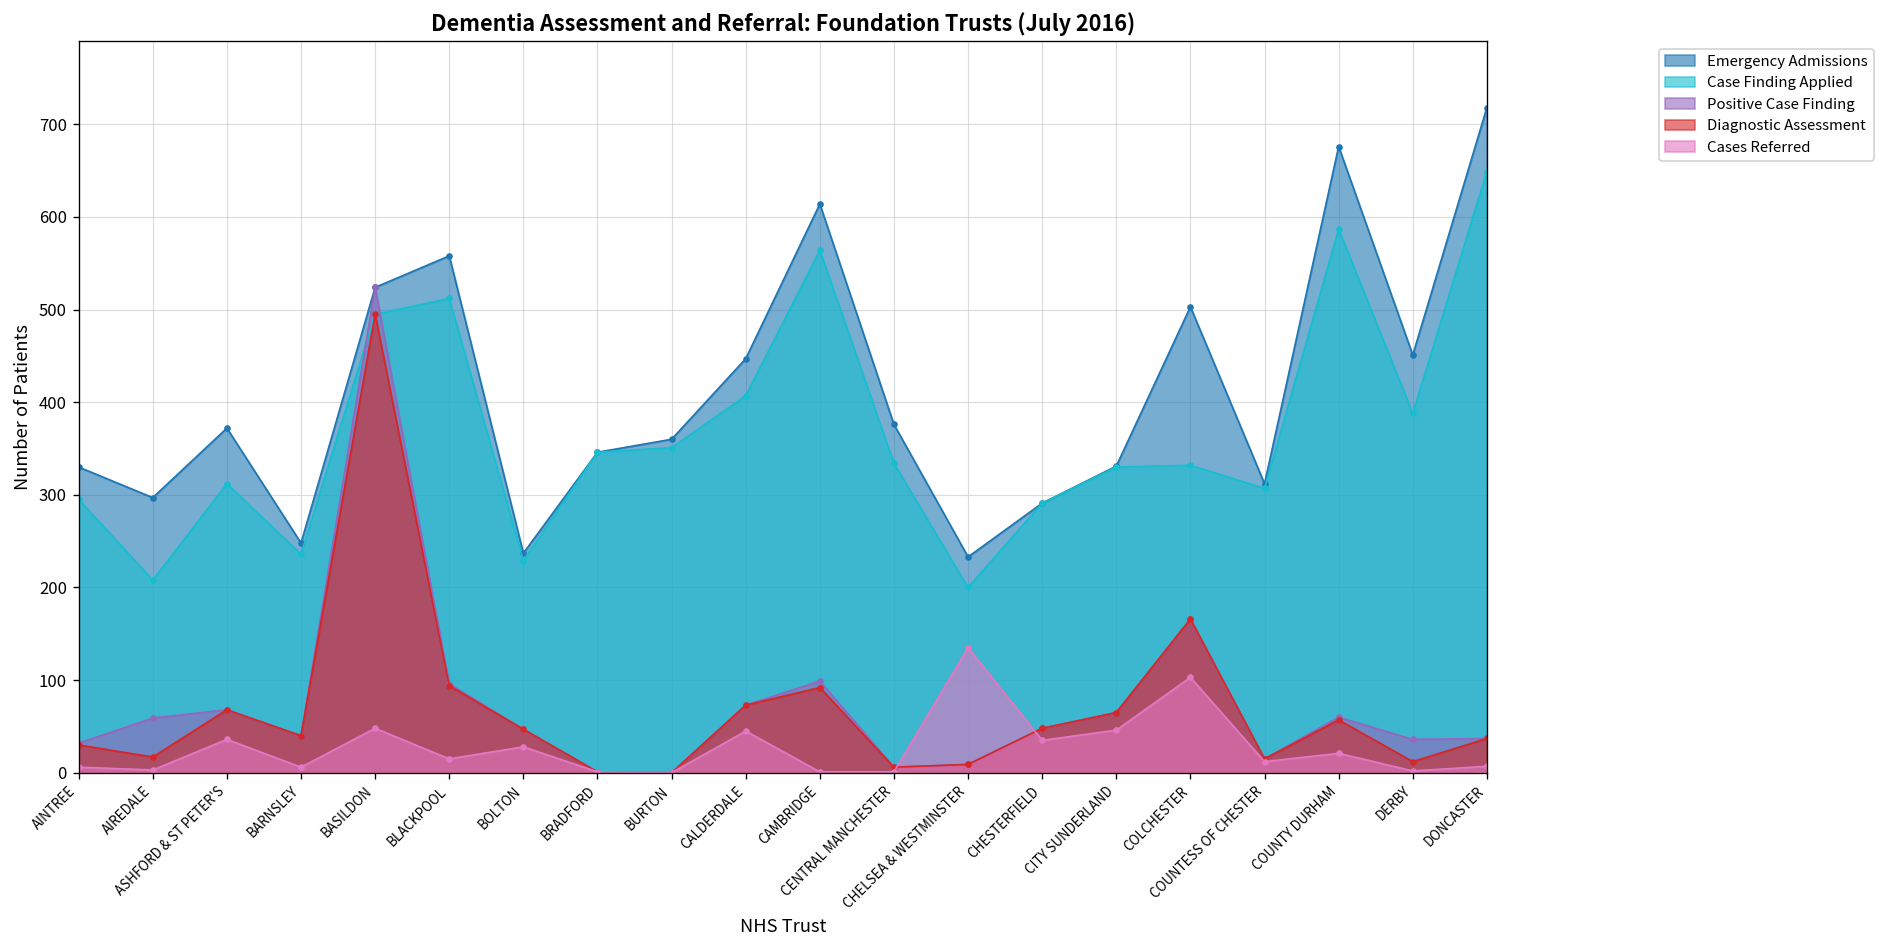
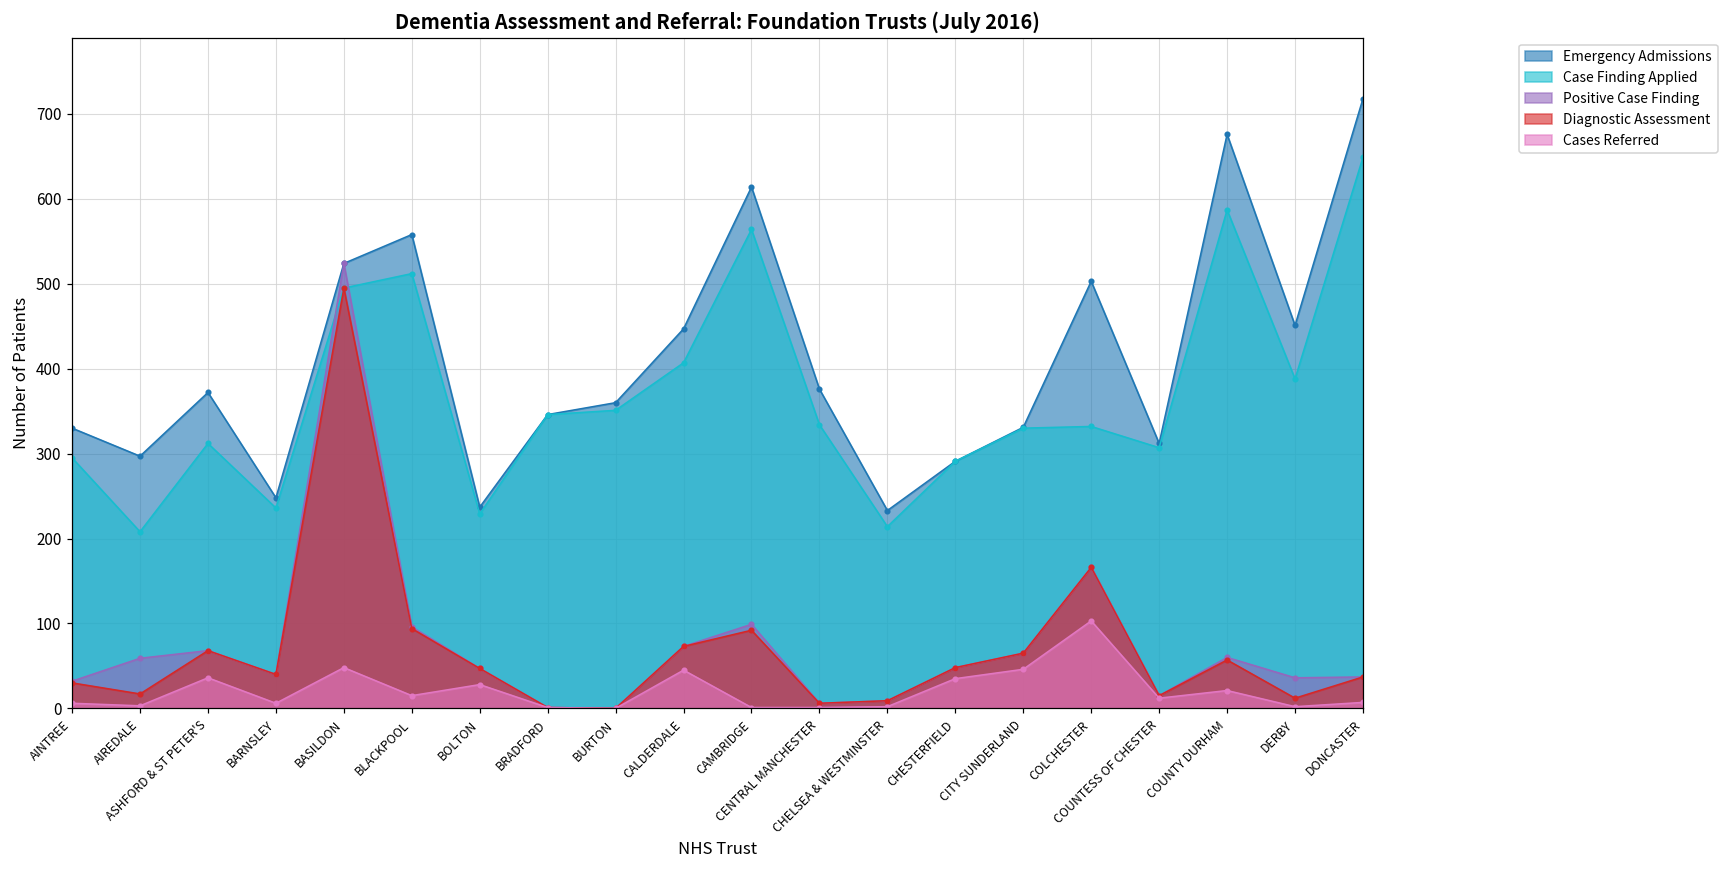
  {
    "Emergency Admissions": {
      "AINTREE": 330,
      "AIREDALE": 300,
      "ASHFORD & ST PETER'S": 370,
      "BARNSLEY": 250,
      "BLACKPOOL": 560,
      "BOLTON": 240,
      "BURTON": 360,
      "CALDERDALE": 450,
      "CAMBRIDGE": 610,
      "CENTRAL MANCHESTER": 380,
      "CHELSEA & WESTMINSTER": 230,
      "COLCHESTER": 500,
      "COUNTESS OF CHESTER": 310,
      "COUNTY DURHAM": 680,
      "DERBY": 450,
      "DONCASTER": 720
    },
    "Case Finding Applied": {
      "AINTREE": 300,
      "AIREDALE": 210,
      "ASHFORD & ST PETER'S": 310,
      "BARNSLEY": 240,
      "BLACKPOOL": 510,
      "BOLTON": 230,
      "BURTON": 350,
      "CALDERDALE": 410,
      "CAMBRIDGE": 560,
      "CENTRAL MANCHESTER": 330,
-     "CHELSEA & WESTMINSTER": 200,
+     "CHELSEA & WESTMINSTER": 210,
      "COLCHESTER": 330,
      "COUNTESS OF CHESTER": 310,
      "COUNTY DURHAM": 590,
      "DERBY": 390,
      "DONCASTER": 650
    },
    "Positive Case Finding": {
      "AIREDALE": 60,
      "CAMBRIDGE": 100,
      "DERBY": 40
    },
    "Diagnostic Assessment": {
      "AIREDALE": 20,
      "CAMBRIDGE": 90,
      "DERBY": 10
    },
    "Cases Referred": {
      "AINTREE": 10,
      "AIREDALE": 0,
      "ASHFORD & ST PETER'S": 40,
      "BARNSLEY": 10,
      "BASILDON": 50,
      "BLACKPOOL": 20,
      "BOLTON": 30,
      "CALDERDALE": 50,
      "CAMBRIDGE": 0,
      "CENTRAL MANCHESTER": 0,
-     "CHELSEA & WESTMINSTER": 140,
+     "CHELSEA & WESTMINSTER": 0,
      "CHESTERFIELD": 40,
      "CITY SUNDERLAND": 50,
      "COLCHESTER": 100,
      "COUNTY DURHAM": 20,
      "DERBY": 0,
      "DONCASTER": 10
    }
  }
